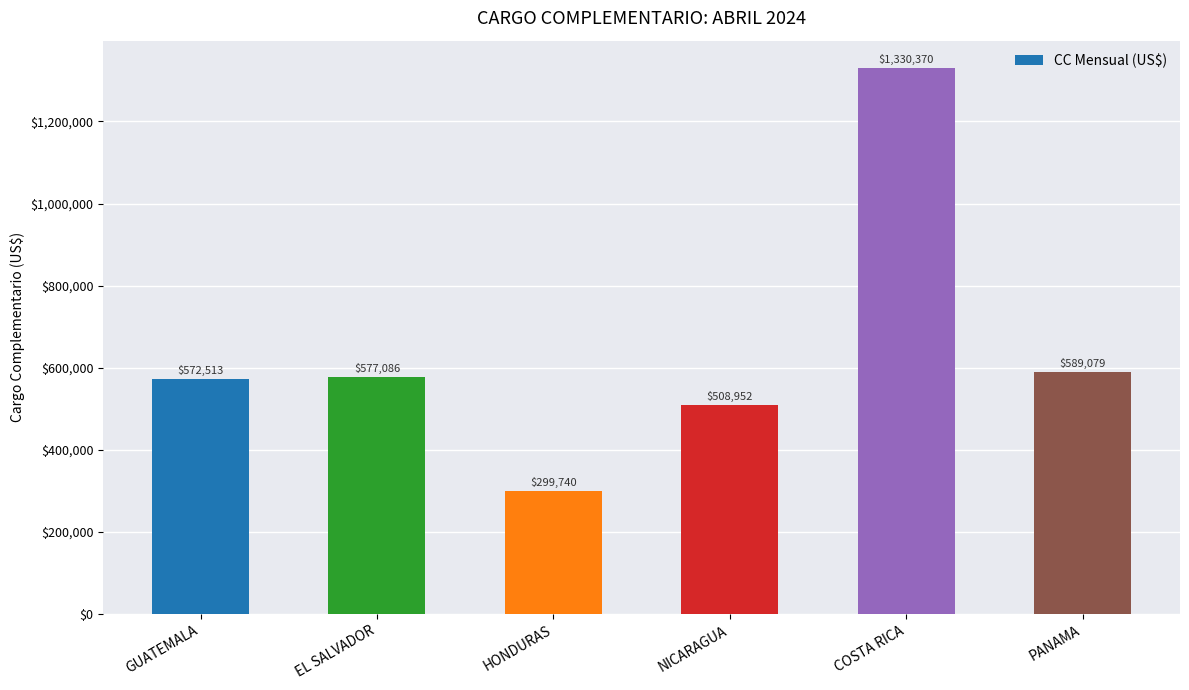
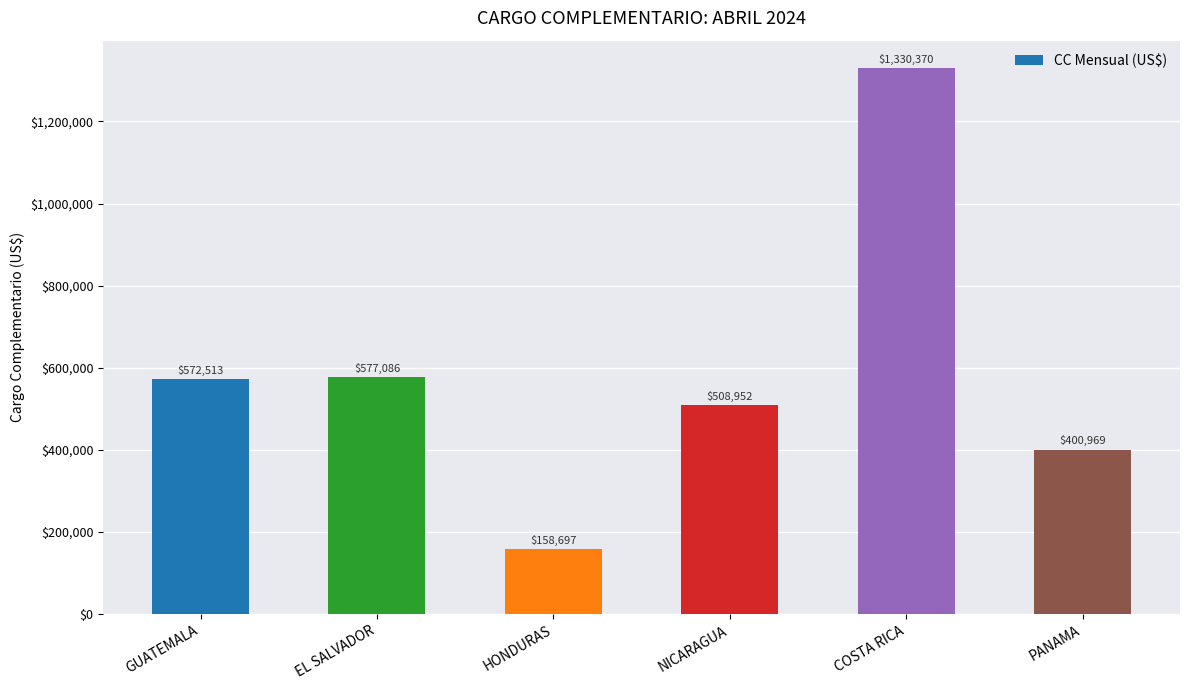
  {
    "GUATEMALA": "$572,513",
    "EL SALVADOR": "$577,086",
-   "HONDURAS": "$299,740",
+   "HONDURAS": "$158,697",
    "NICARAGUA": "$508,952",
    "COSTA RICA": "$1,330,370",
-   "PANAMA": "$589,079"
+   "PANAMA": "$400,969"
  }
